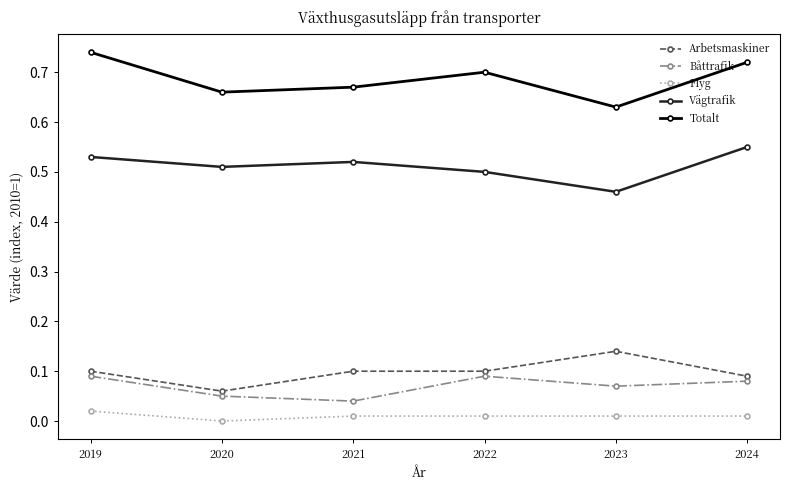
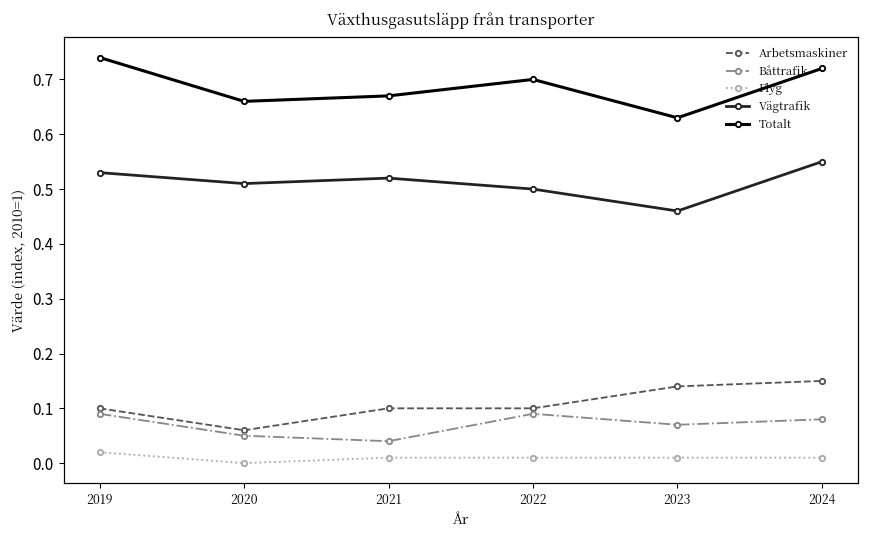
  {
    "Arbetsmaskiner": {
      "2019": 0.10,
      "2020": 0.06,
      "2021": 0.10,
      "2022": 0.10,
      "2023": 0.14,
-     "2024": 0.09
+     "2024": 0.15
    }
  }
